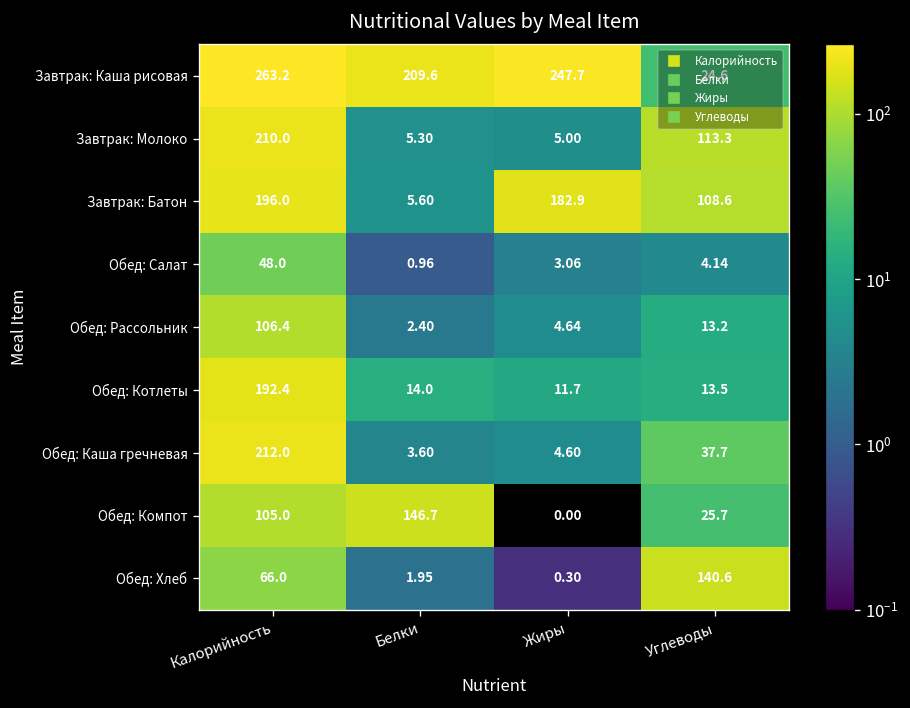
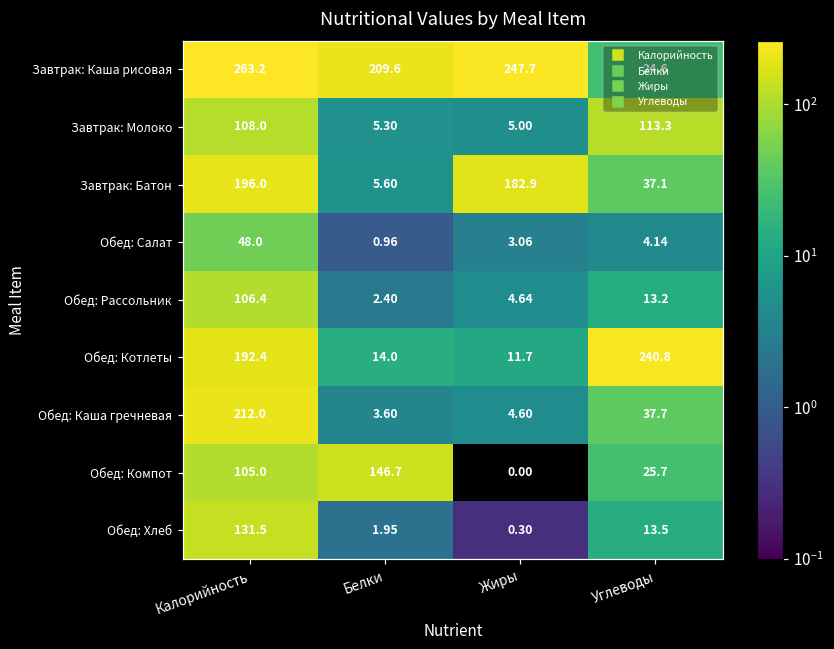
  {
    "Завтрак: Каша рисовая": {
      "Калорийность": 263.2,
      "Белки": 209.6,
      "Жиры": 247.7
    },
    "Завтрак: Молоко": {
-     "Калорийность": 210.0,
+     "Калорийность": 108.0,
      "Белки": 5.30,
      "Жиры": 5.00,
      "Углеводы": 113.3
    },
    "Завтрак: Батон": {
      "Калорийность": 196.0,
      "Белки": 5.60,
      "Жиры": 182.9,
-     "Углеводы": 108.6
+     "Углеводы": 37.1
    },
    "Обед: Салат": {
      "Калорийность": 48.0,
      "Белки": 0.96,
      "Жиры": 3.06,
      "Углеводы": 4.14
    },
    "Обед: Рассольник": {
      "Калорийность": 106.4,
      "Белки": 2.40,
      "Жиры": 4.64,
      "Углеводы": 13.2
    },
    "Обед: Котлеты": {
      "Калорийность": 192.4,
      "Белки": 14.0,
      "Жиры": 11.7,
-     "Углеводы": 13.5
+     "Углеводы": 240.8
    },
    "Обед: Каша гречневая": {
      "Калорийность": 212.0,
      "Белки": 3.60,
      "Жиры": 4.60,
      "Углеводы": 37.7
    },
    "Обед: Компот": {
      "Калорийность": 105.0,
      "Белки": 146.7,
      "Жиры": 0.00,
      "Углеводы": 25.7
    },
    "Обед: Хлеб": {
-     "Калорийность": 66.0,
+     "Калорийность": 131.5,
      "Белки": 1.95,
      "Жиры": 0.30,
-     "Углеводы": 140.6
+     "Углеводы": 13.5
    }
  }
